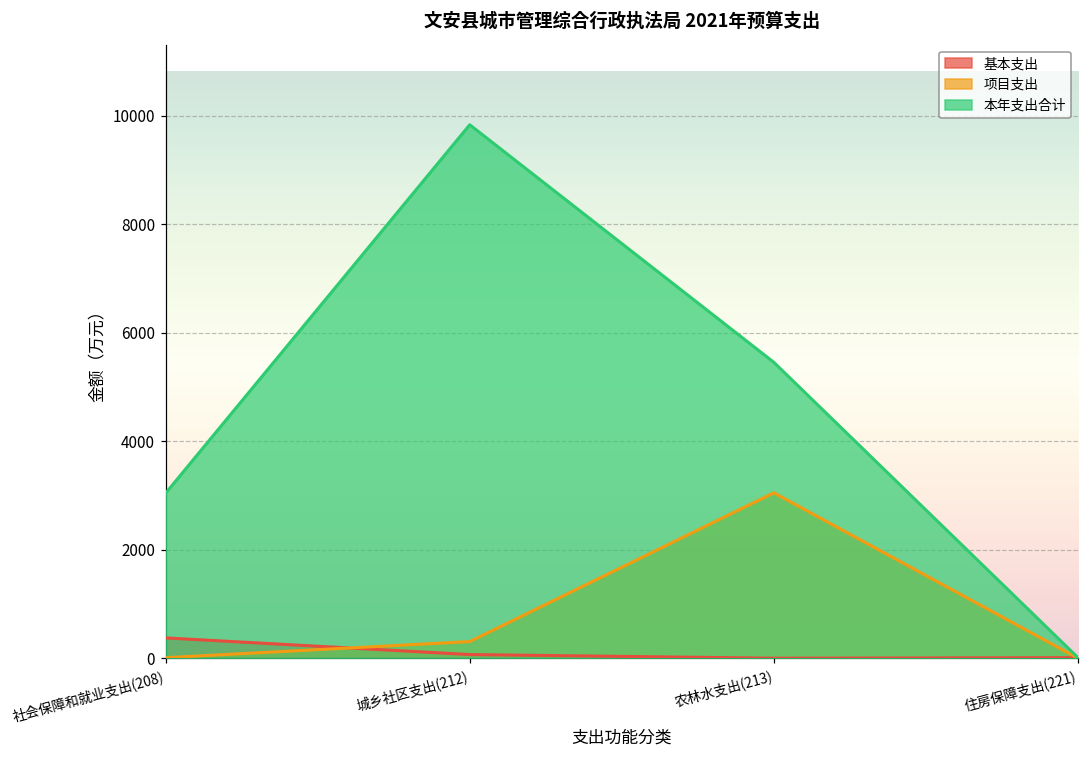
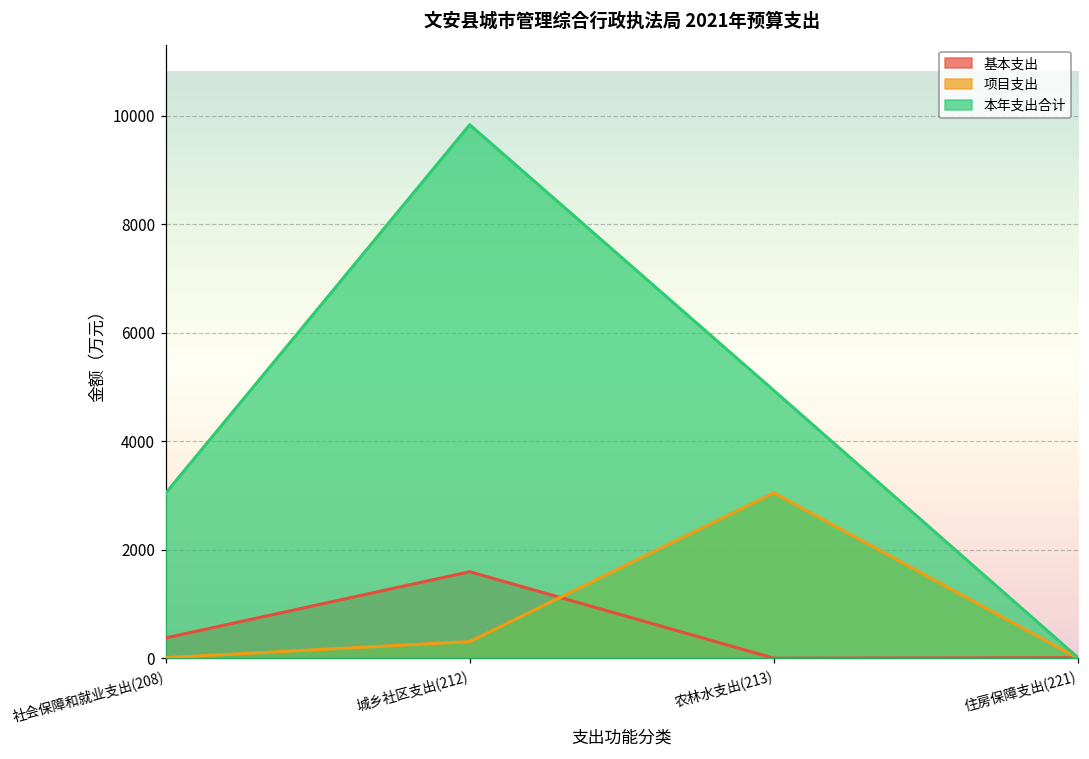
  {
    "基本支出": {
      "社会保障和就业支出(208)": 400,
-     "城乡社区支出(212)": 100,
+     "城乡社区支出(212)": 1600,
      "农林水支出(213)": 0
    },
    "项目支出": {
      "社会保障和就业支出(208)": 0,
      "城乡社区支出(212)": 300,
      "农林水支出(213)": 3000
    },
    "本年支出合计": {
      "社会保障和就业支出(208)": 3000,
      "城乡社区支出(212)": 9800,
-     "农林水支出(213)": 5500
+     "农林水支出(213)": 4900
    }
  }
